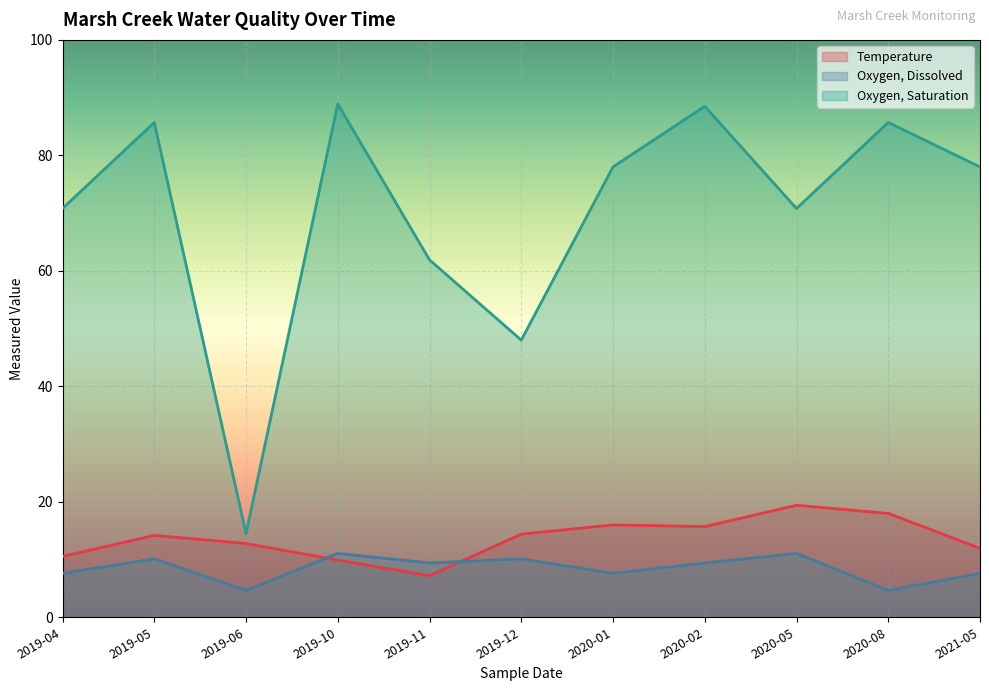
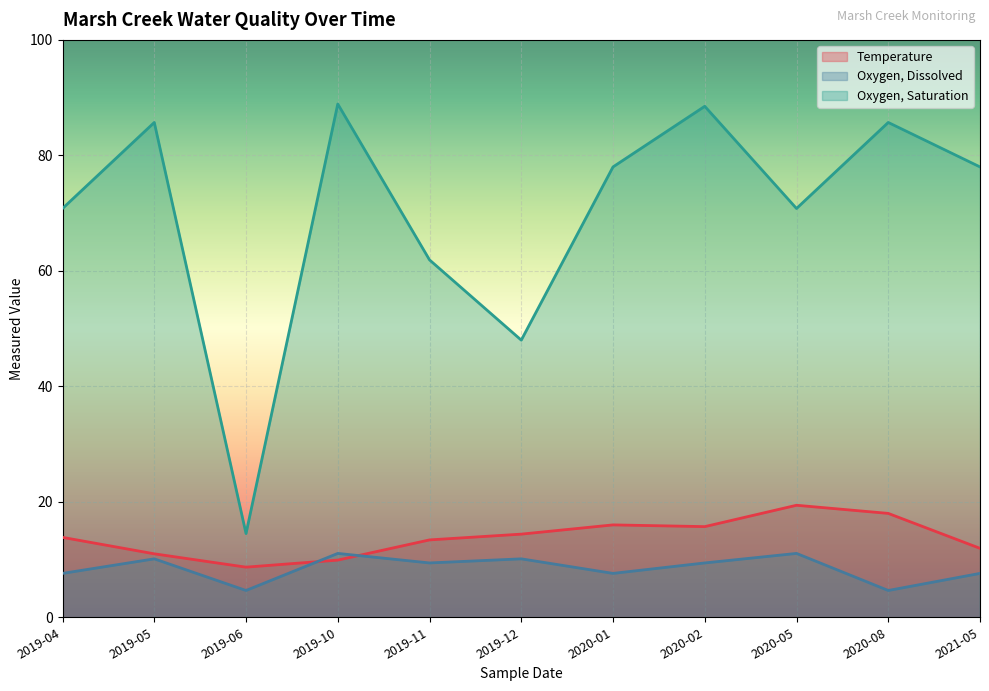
  {
    "Temperature": {
-     "2019-04": 11,
-     "2019-05": 14,
-     "2019-06": 13,
+     "2019-04": 14,
+     "2019-05": 11,
+     "2019-06": 9,
      "2019-10": 10,
-     "2019-11": 7,
+     "2019-11": 13,
      "2019-12": 14,
      "2020-01": 16,
      "2020-02": 16,
      "2020-05": 19,
      "2020-08": 18,
      "2021-05": 12
    }
  }
